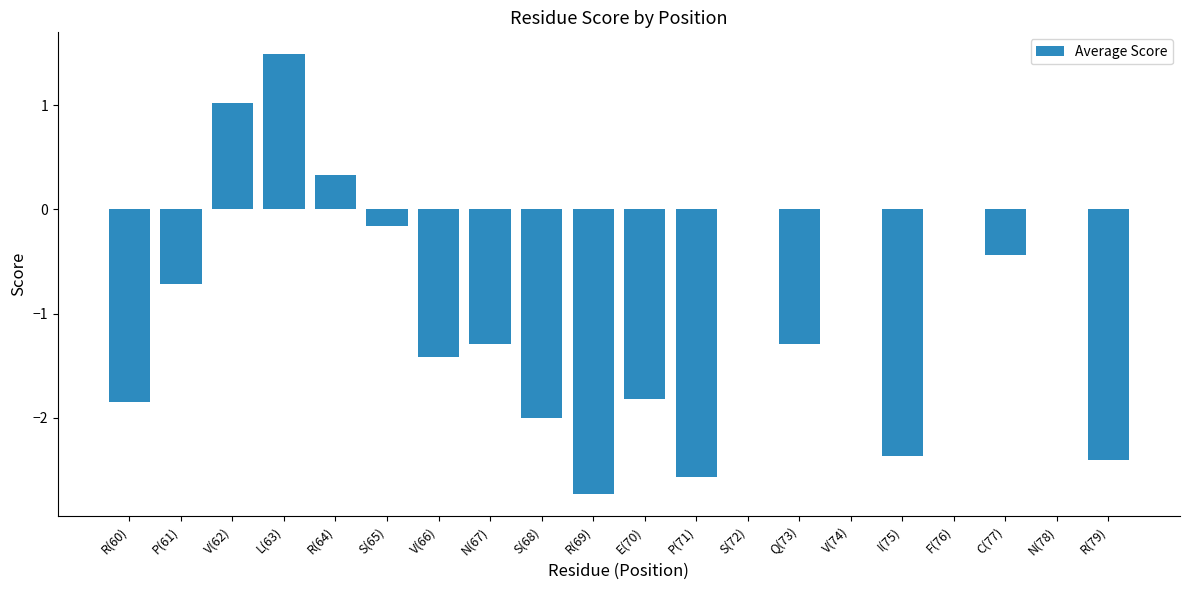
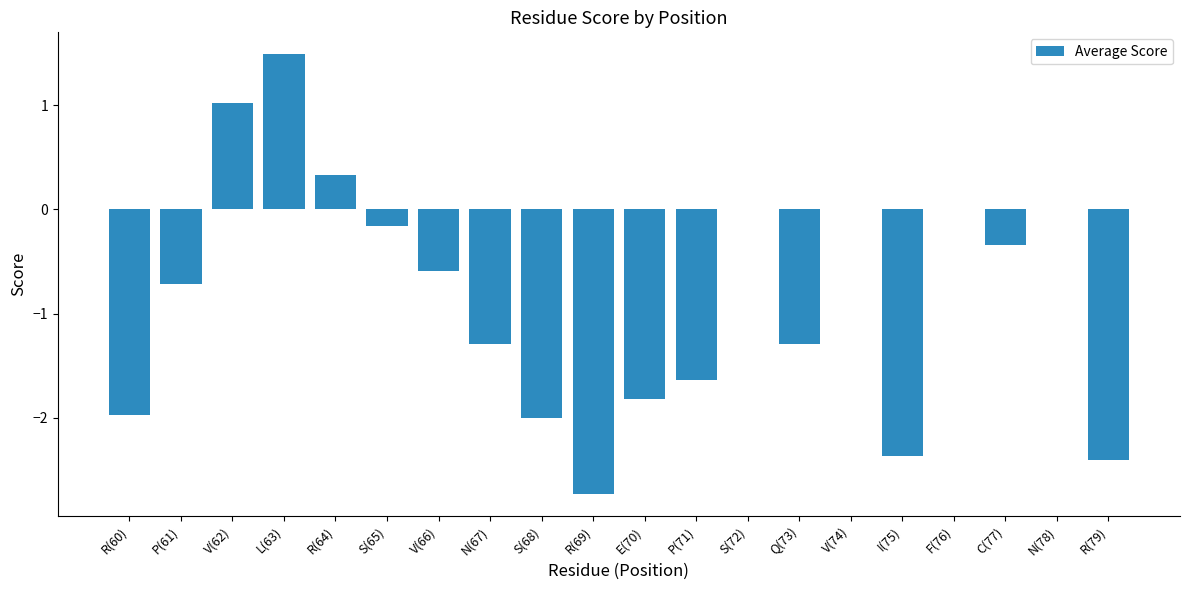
  {
-   "R(60)": -1.85,
+   "R(60)": -1.98,
    "P(61)": -0.72,
    "V(62)": 1.02,
    "L(63)": 1.49,
    "R(64)": 0.33,
    "S(65)": -0.16,
-   "V(66)": -1.41,
+   "V(66)": -0.59,
    "N(67)": -1.29,
    "S(68)": -2.00,
    "R(69)": -2.73,
    "E(70)": -1.82,
-   "P(71)": -2.57,
+   "P(71)": -1.64,
    "S(72)": 0.00,
    "Q(73)": -1.29,
    "V(74)": 0.00,
    "I(75)": -2.36,
    "F(76)": 0.00,
-   "C(77)": -0.44,
+   "C(77)": -0.34,
    "N(78)": 0.00,
    "R(79)": -2.41
  }
